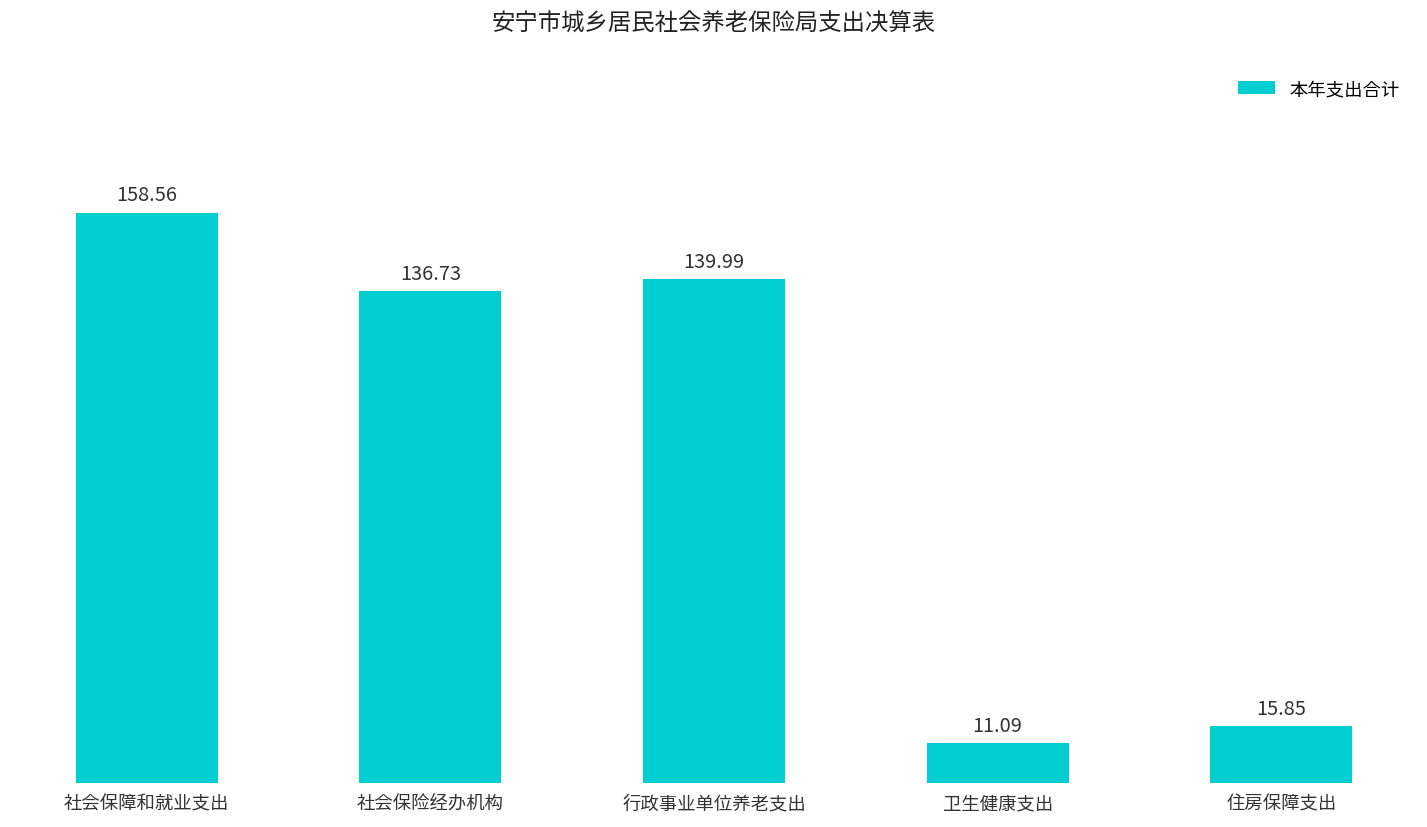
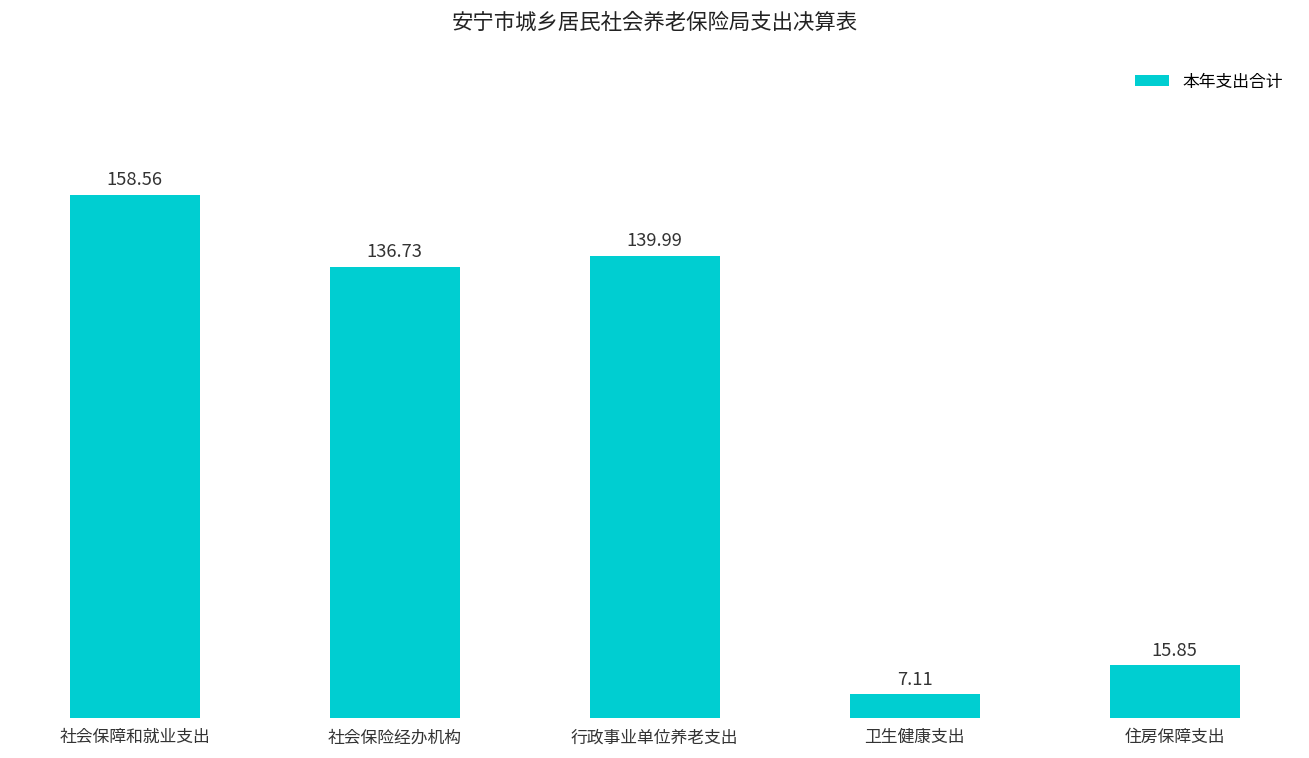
  {
    "社会保障和就业支出": 158.56,
    "社会保险经办机构": 136.73,
    "行政事业单位养老支出": 139.99,
-   "卫生健康支出": 11.09,
+   "卫生健康支出": 7.11,
    "住房保障支出": 15.85
  }
